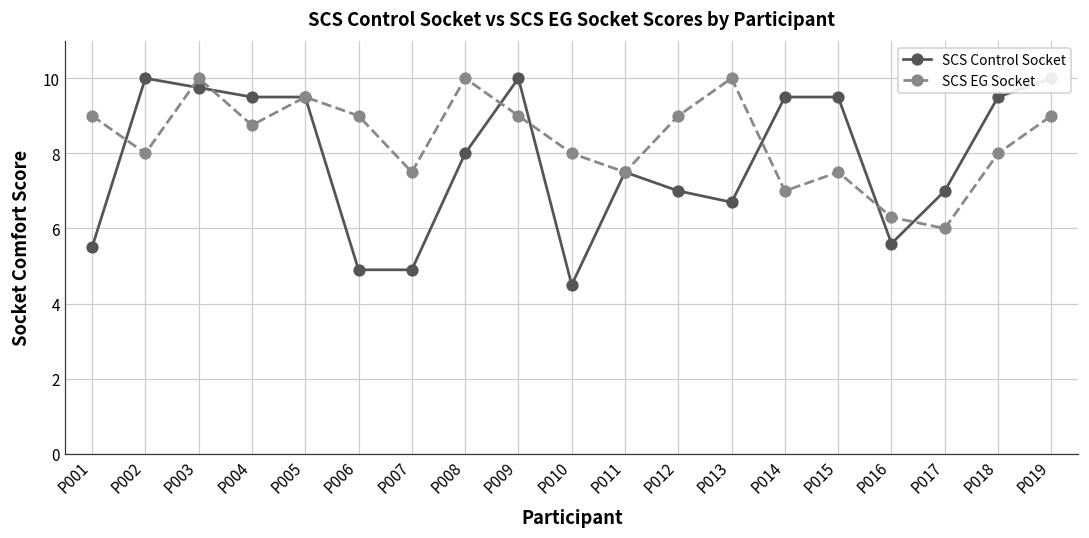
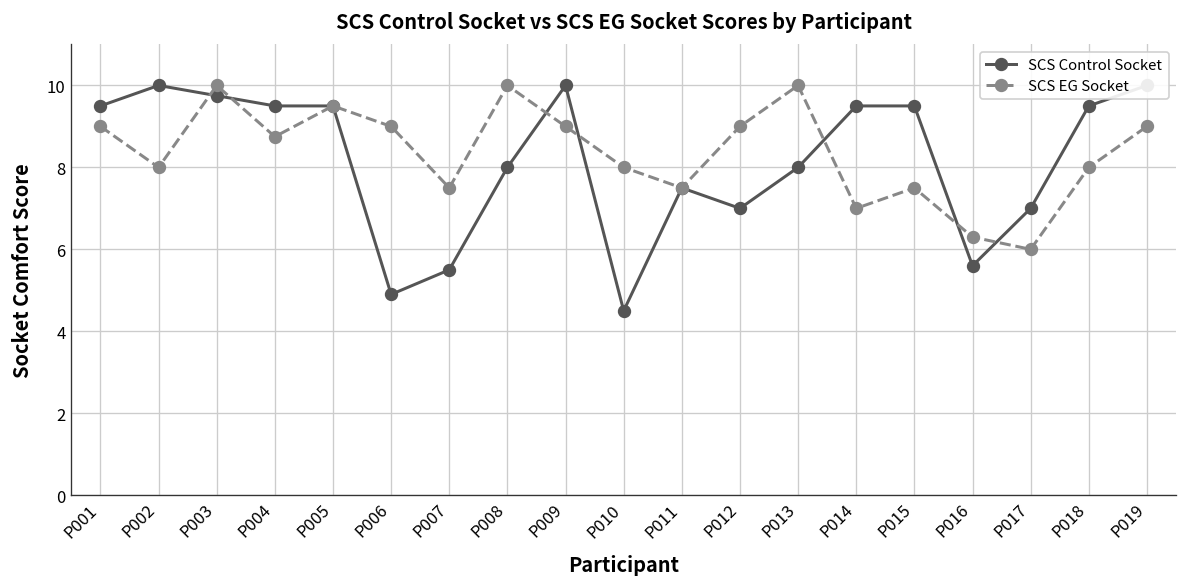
  {
    "SCS Control Socket": {
-     "P001": 5.5,
+     "P001": 9.5,
      "P002": 10.0,
      "P003": 9.8,
      "P004": 9.5,
      "P006": 4.9,
-     "P007": 4.9,
+     "P007": 5.5,
      "P008": 8.0,
      "P009": 10.0,
      "P010": 4.5,
      "P012": 7.0,
-     "P013": 6.7,
+     "P013": 8.0,
      "P014": 9.5,
      "P015": 9.5,
      "P016": 5.6,
      "P017": 7.0,
      "P018": 9.5
    },
    "SCS EG Socket": {
      "P001": 9.0,
      "P002": 8.0,
      "P003": 10.0,
      "P004": 8.8,
      "P006": 9.0,
      "P007": 7.5,
      "P008": 10.0,
      "P009": 9.0,
      "P010": 8.0,
      "P012": 9.0,
      "P013": 10.0,
      "P014": 7.0,
      "P015": 7.5,
      "P016": 6.3,
      "P017": 6.0,
      "P018": 8.0,
      "P019": 9.0
    }
  }
